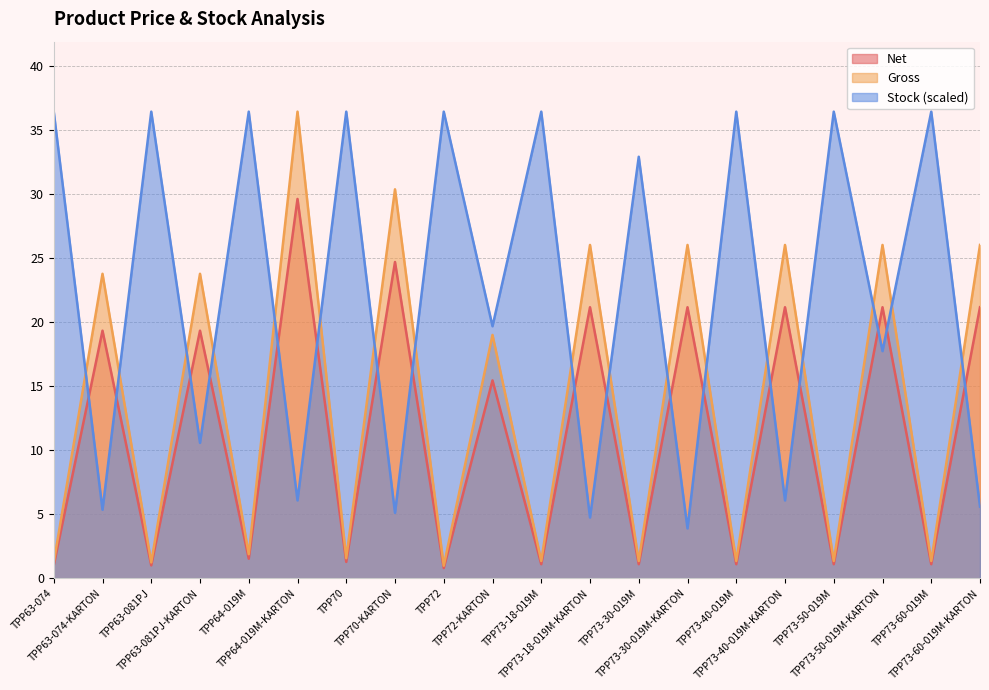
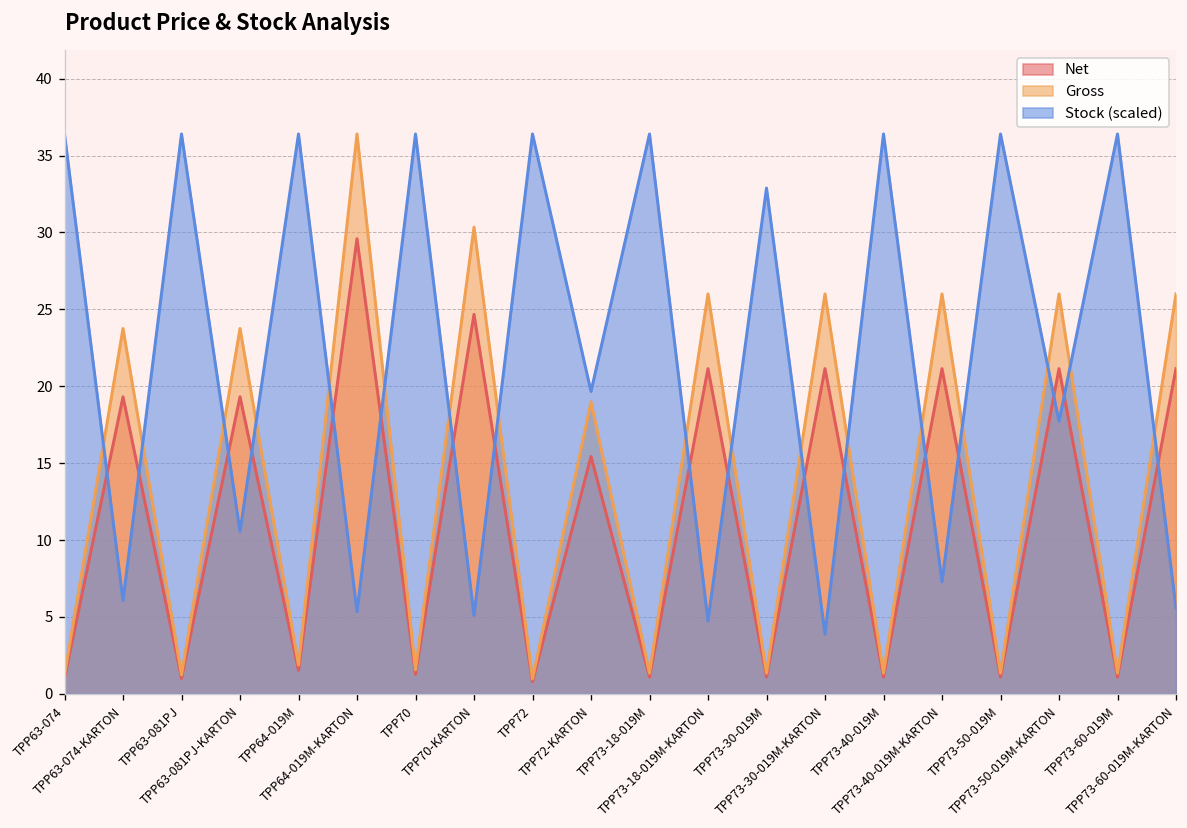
  {
    "Stock (scaled)": {
      "TPP63-074": 36.4,
-     "TPP63-074-KARTON": 5.3,
+     "TPP63-074-KARTON": 6.1,
      "TPP63-081PJ": 36.4,
      "TPP63-081PJ-KARTON": 10.6,
      "TPP64-019M": 36.4,
-     "TPP64-019M-KARTON": 6.1,
+     "TPP64-019M-KARTON": 5.3,
      "TPP70": 36.4,
      "TPP70-KARTON": 5.1,
      "TPP72": 36.4,
      "TPP72-KARTON": 19.7,
      "TPP73-18-019M": 36.4,
      "TPP73-18-019M-KARTON": 4.7,
      "TPP73-30-019M": 32.9,
      "TPP73-30-019M-KARTON": 3.9,
      "TPP73-40-019M": 36.4,
-     "TPP73-40-019M-KARTON": 6.1,
+     "TPP73-40-019M-KARTON": 7.3,
      "TPP73-50-019M": 36.4,
      "TPP73-50-019M-KARTON": 17.7,
      "TPP73-60-019M": 36.4,
      "TPP73-60-019M-KARTON": 5.6
    }
  }
